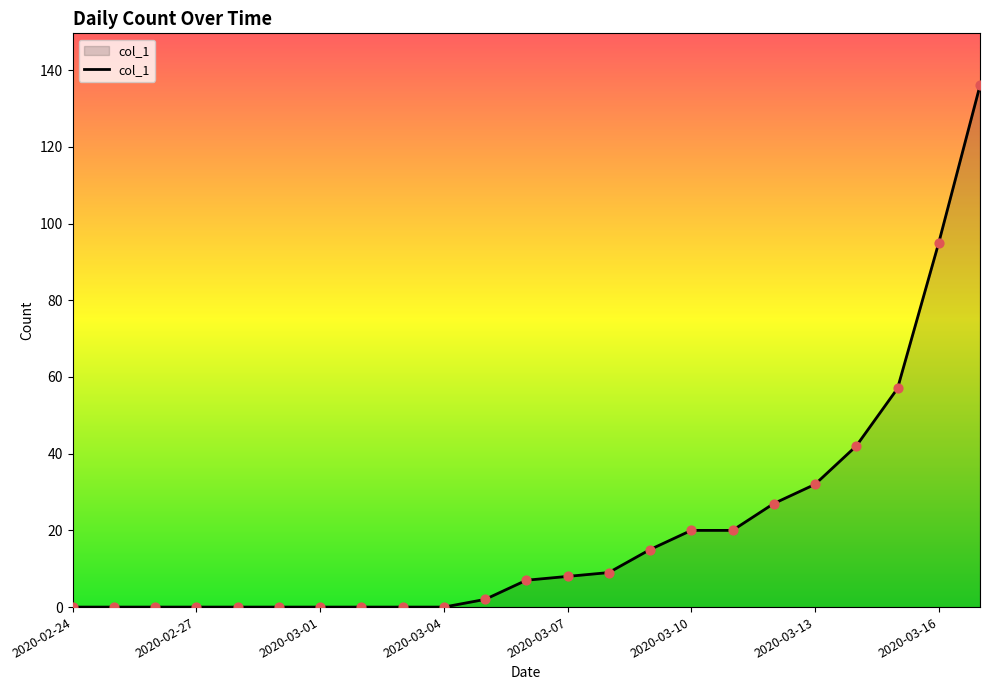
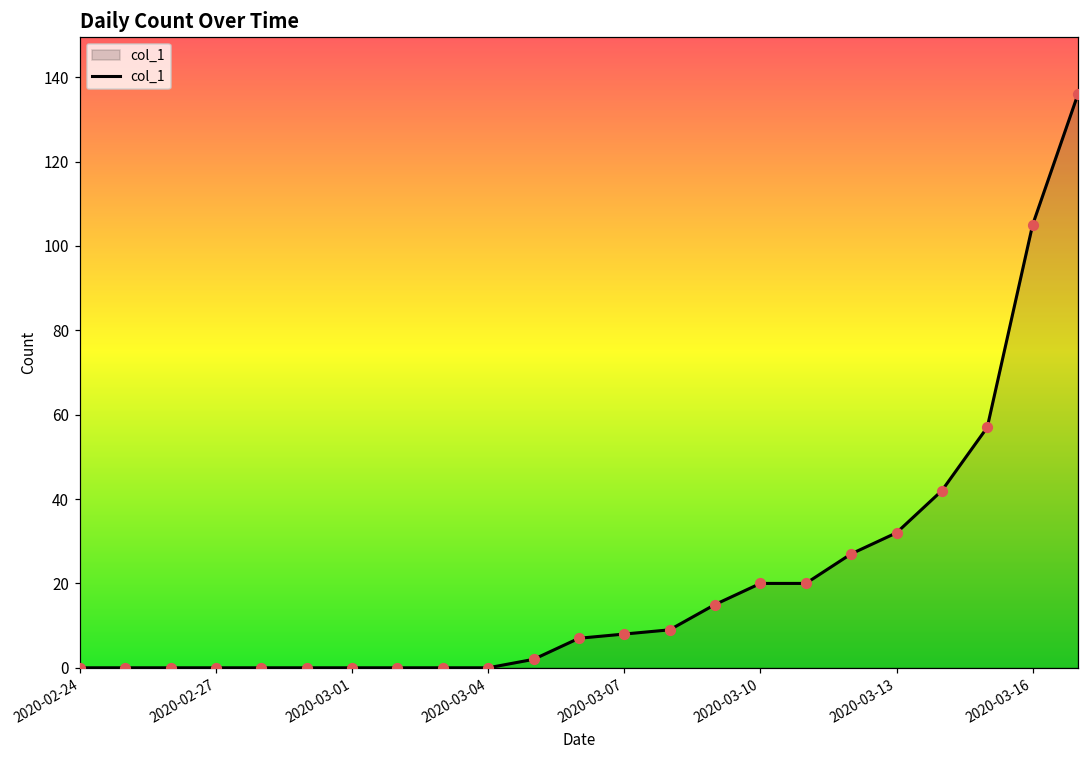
  {
    "2020-02-24": 0,
    "2020-02-27": 0,
    "2020-03-01": 0,
    "2020-03-04": 0,
    "2020-03-07": 8,
    "2020-03-10": 20,
    "2020-03-13": 32,
-   "2020-03-16": 95
+   "2020-03-16": 105
  }
